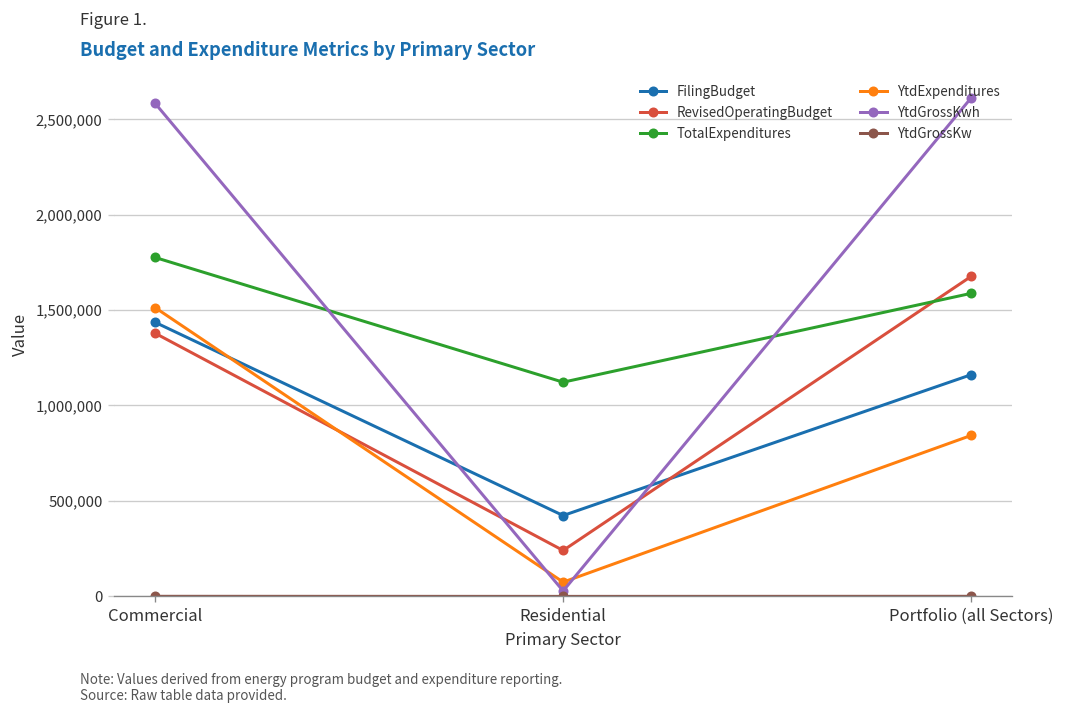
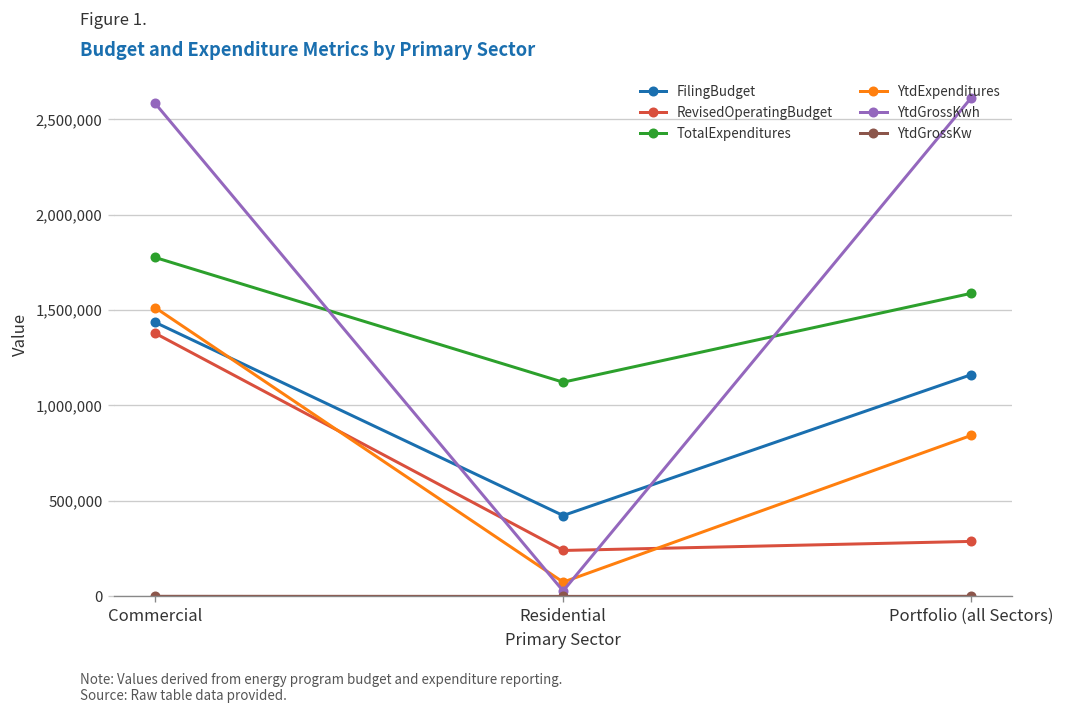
  {
    "FilingBudget": {
      "Commercial": "1,440,000",
      "Residential": "420,000",
      "Portfolio (all Sectors)": "1,160,000"
    },
    "RevisedOperatingBudget": {
      "Commercial": "1,380,000",
      "Residential": "240,000",
-     "Portfolio (all Sectors)": "1,680,000"
+     "Portfolio (all Sectors)": "290,000"
    },
    "TotalExpenditures": {
      "Commercial": "1,780,000",
      "Residential": "1,120,000",
      "Portfolio (all Sectors)": "1,590,000"
    },
    "YtdExpenditures": {
      "Commercial": "1,510,000",
      "Residential": "70,000",
      "Portfolio (all Sectors)": "840,000"
    },
    "YtdGrossKwh": {
      "Commercial": "2,580,000",
      "Residential": "30,000",
      "Portfolio (all Sectors)": "2,610,000"
    },
    "YtdGrossKw": {
      "Commercial": "0",
      "Residential": "0",
      "Portfolio (all Sectors)": "0"
    }
  }
